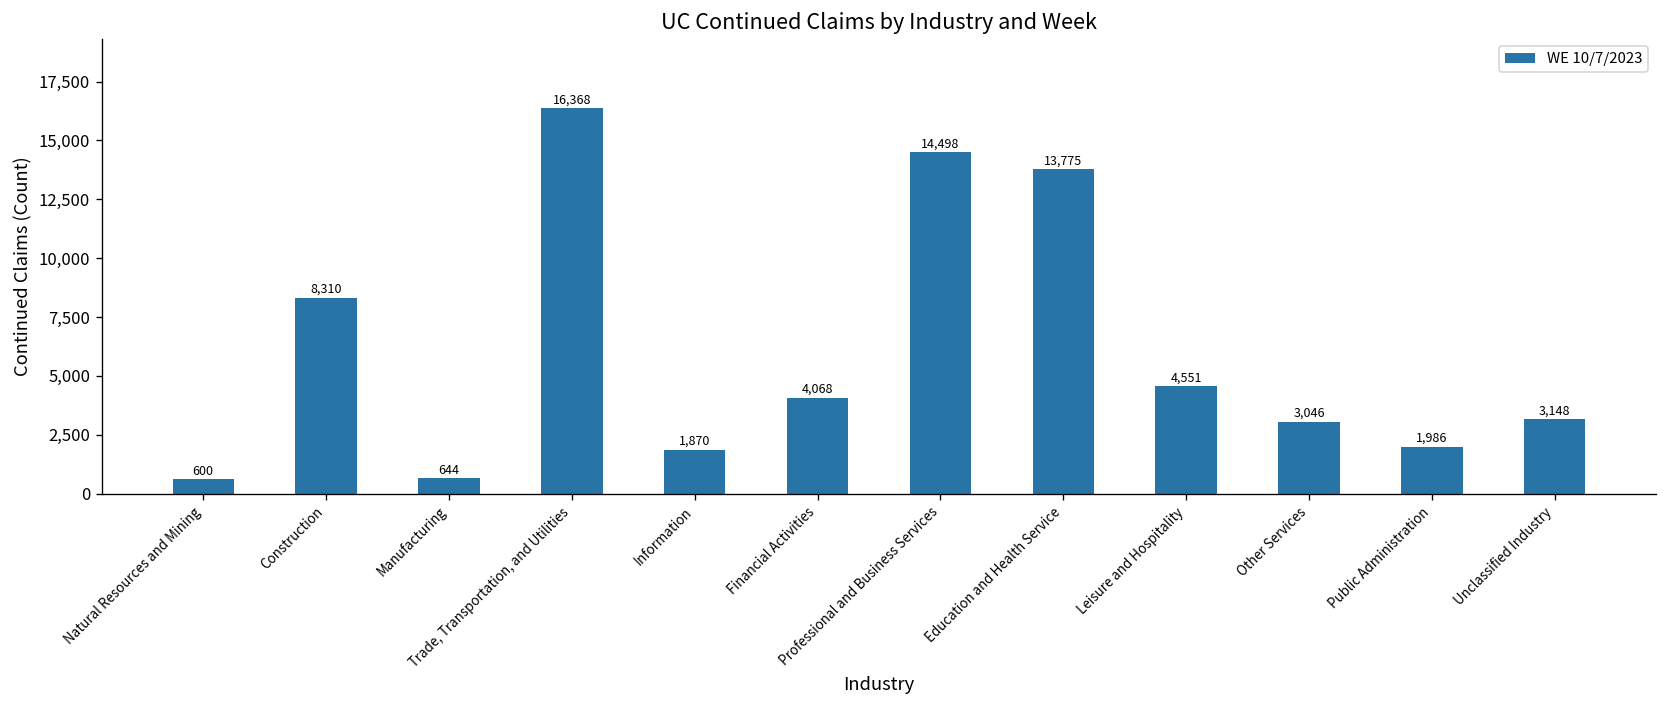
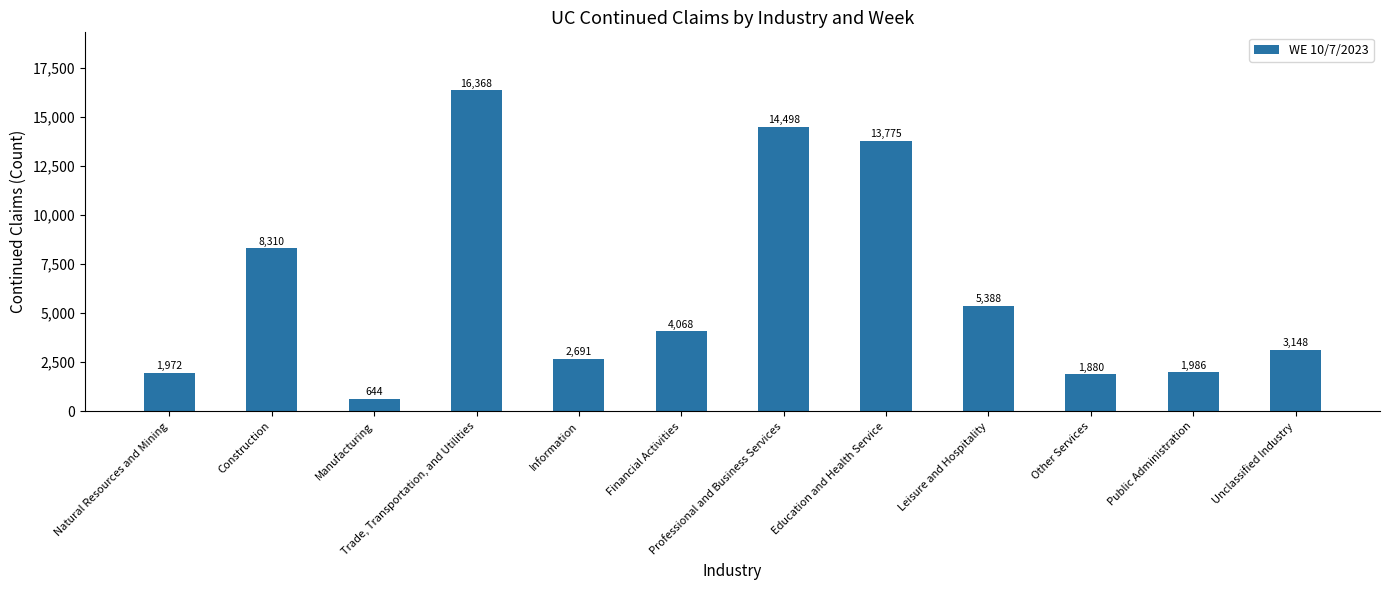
  {
-   "Natural Resources and Mining": "600",
+   "Natural Resources and Mining": "1,972",
    "Construction": "8,310",
    "Manufacturing": "644",
    "Trade, Transportation, and Utilities": "16,368",
-   "Information": "1,870",
+   "Information": "2,691",
    "Financial Activities": "4,068",
    "Professional and Business Services": "14,498",
    "Education and Health Service": "13,775",
-   "Leisure and Hospitality": "4,551",
-   "Other Services": "3,046",
+   "Leisure and Hospitality": "5,388",
+   "Other Services": "1,880",
    "Public Administration": "1,986",
    "Unclassified Industry": "3,148"
  }
